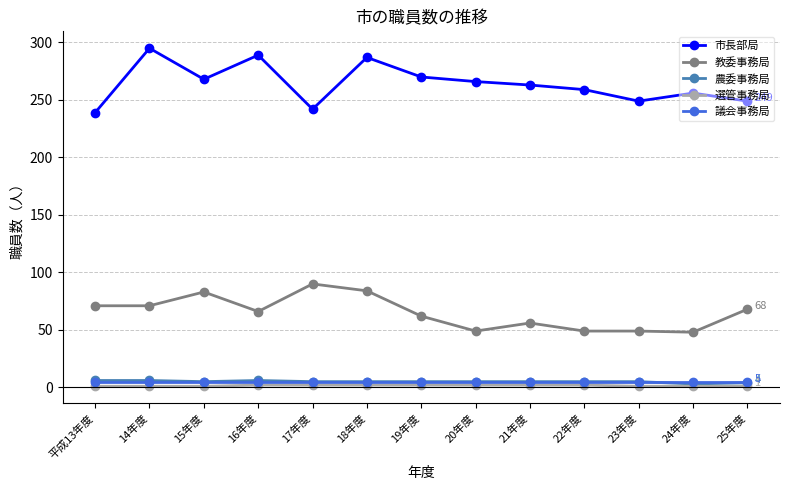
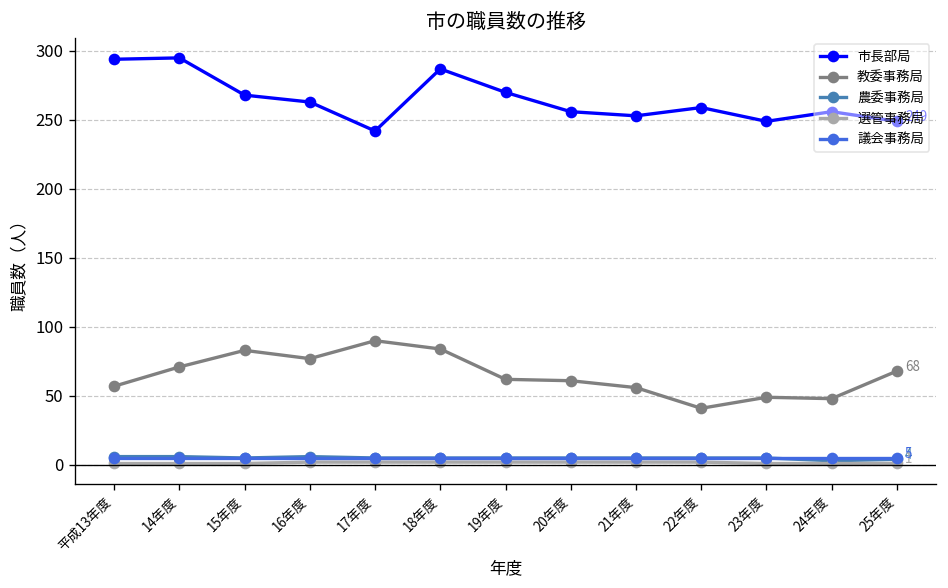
  {
    "市長部局": {
-     "平成13年度": 239,
+     "平成13年度": 294,
      "14年度": 295,
      "15年度": 268,
-     "16年度": 289,
+     "16年度": 263,
      "17年度": 242,
      "18年度": 287,
      "19年度": 270,
-     "20年度": 266,
-     "21年度": 263,
+     "20年度": 256,
+     "21年度": 253,
      "22年度": 259,
      "23年度": 249
    },
    "教委事務局": {
-     "平成13年度": 71,
+     "平成13年度": 57,
      "14年度": 71,
      "15年度": 83,
-     "16年度": 66,
+     "16年度": 77,
      "17年度": 90,
      "18年度": 84,
      "19年度": 62,
-     "20年度": 49,
+     "20年度": 61,
      "21年度": 56,
-     "22年度": 49,
+     "22年度": 41,
      "23年度": 49,
      "24年度": 48
    },
    "選管事務局": {
      "平成13年度": 1,
      "14年度": 1,
      "15年度": 1,
      "16年度": 2,
      "17年度": 2,
      "18年度": 2,
      "19年度": 2,
      "20年度": 2,
      "21年度": 2,
      "22年度": 2,
      "23年度": 1
    }
  }
